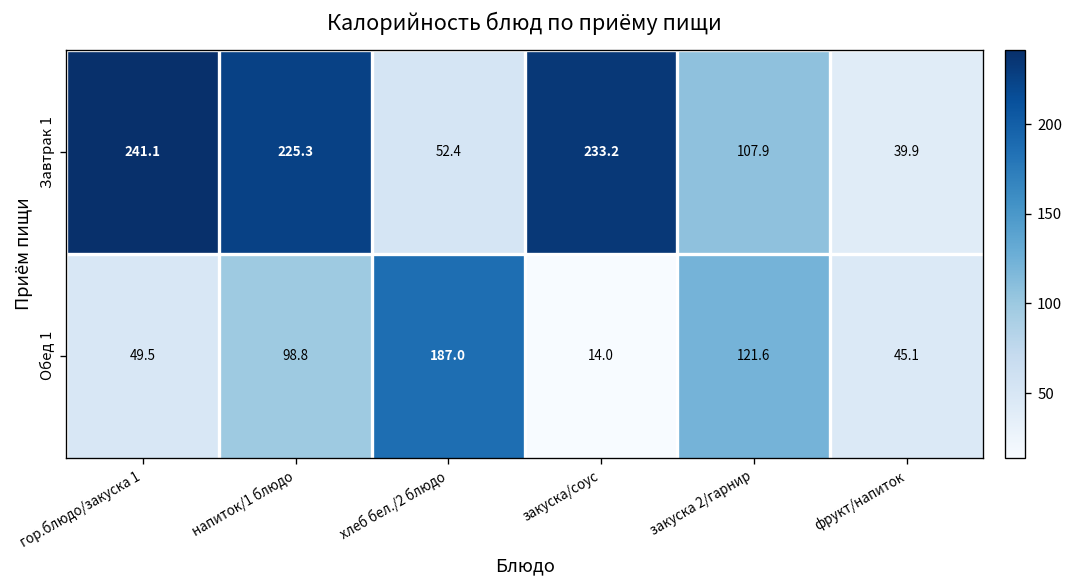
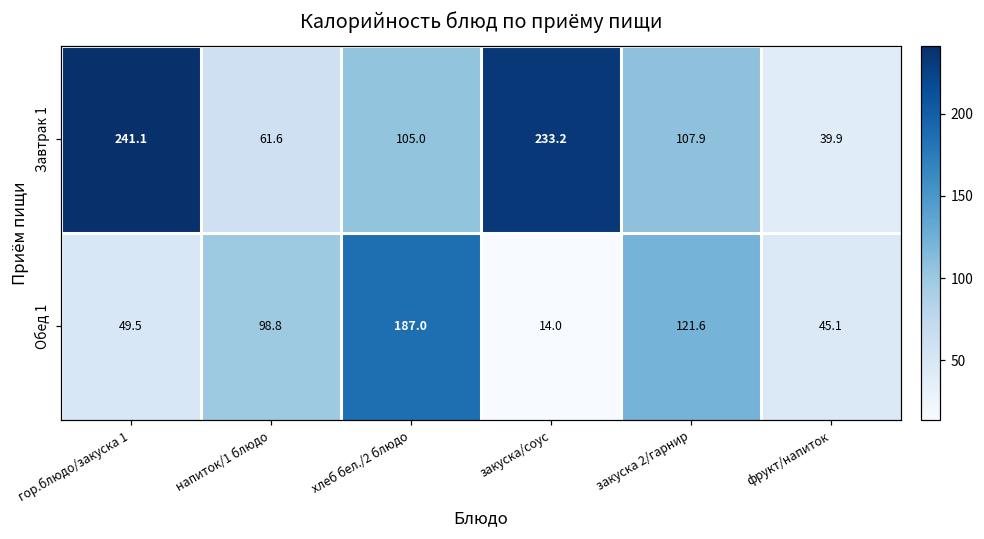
  {
    "Завтрак 1": {
      "гор.блюдо/закуска 1": 241.1,
-     "напиток/1 блюдо": 225.3,
-     "хлеб бел./2 блюдо": 52.4,
+     "напиток/1 блюдо": 61.6,
+     "хлеб бел./2 блюдо": 105.0,
      "закуска/соус": 233.2,
      "закуска 2/гарнир": 107.9,
      "фрукт/напиток": 39.9
    },
    "Обед 1": {
      "гор.блюдо/закуска 1": 49.5,
      "напиток/1 блюдо": 98.8,
      "хлеб бел./2 блюдо": 187.0,
      "закуска/соус": 14.0,
      "закуска 2/гарнир": 121.6,
      "фрукт/напиток": 45.1
    }
  }
